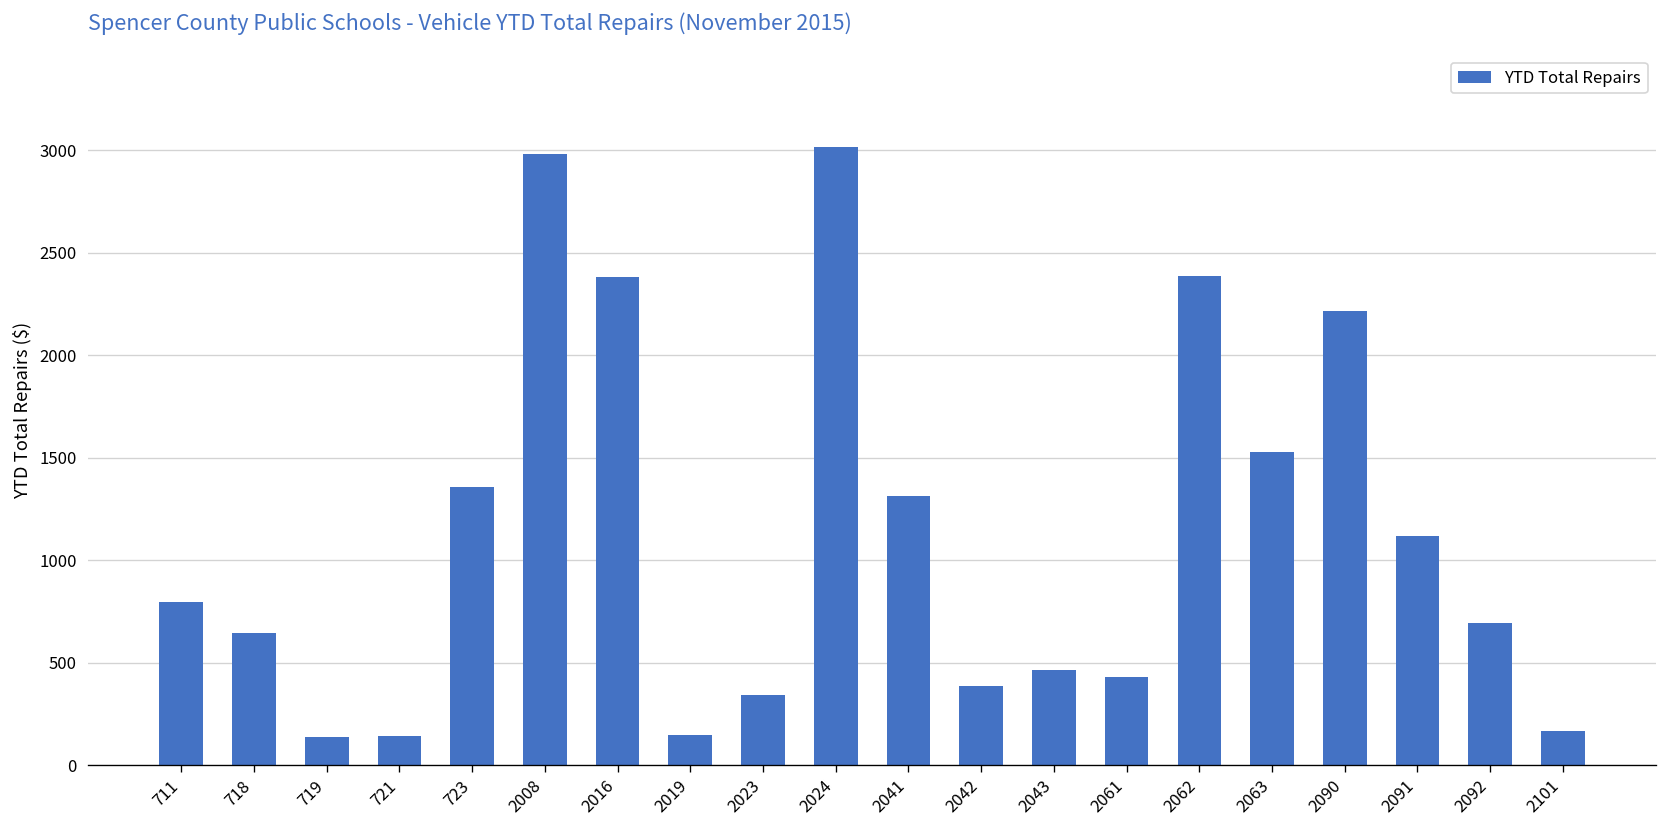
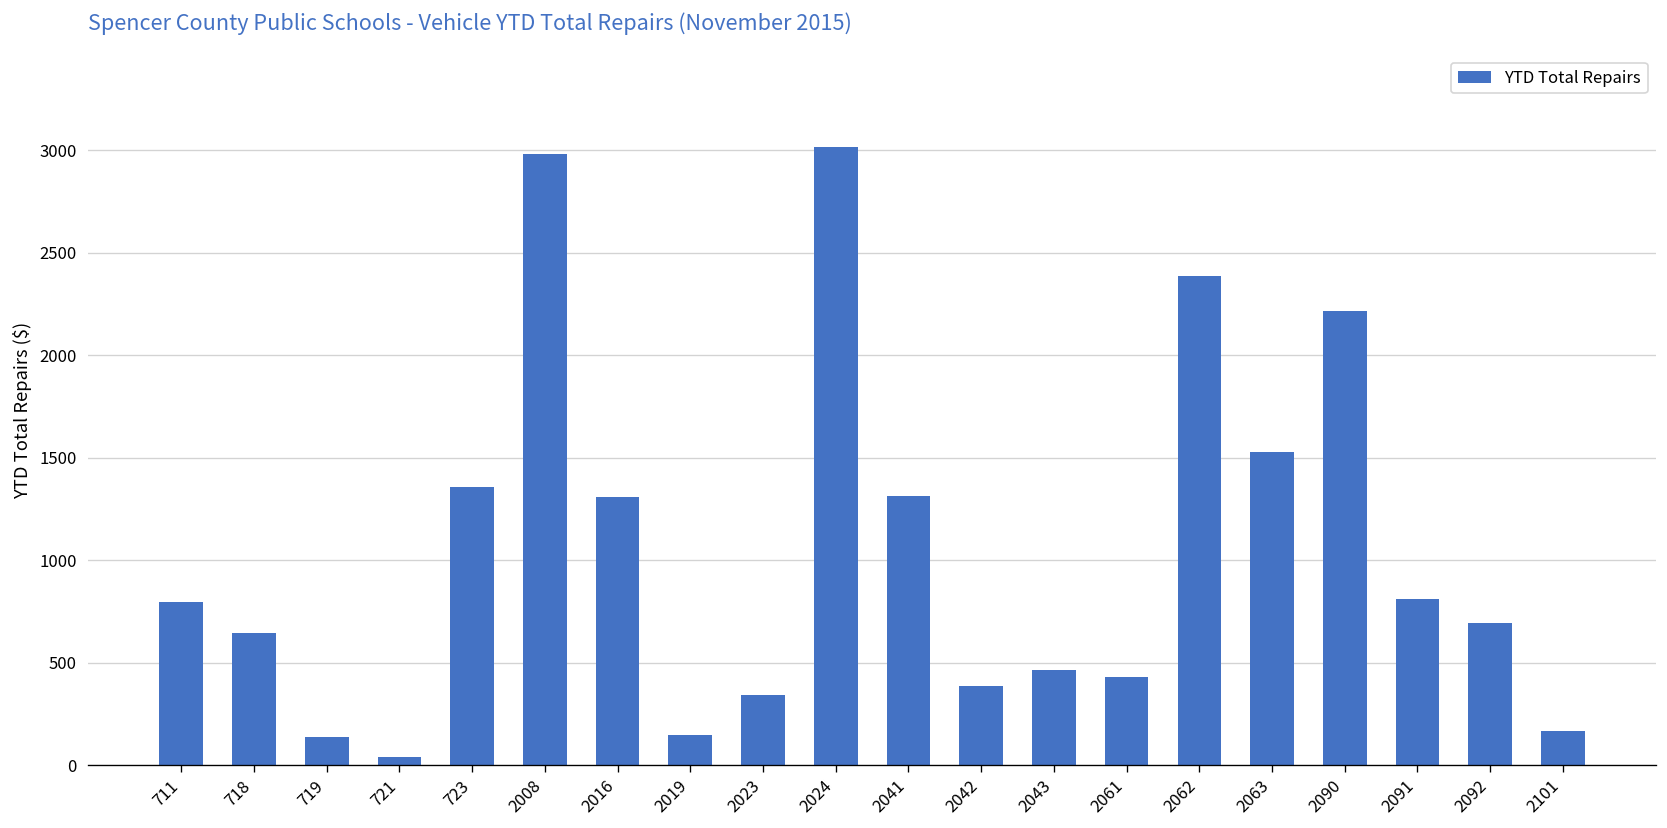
  {
    "711": 800,
    "718": 650,
    "719": 140,
-   "721": 140,
+   "721": 40,
    "723": 1360,
    "2008": 2980,
-   "2016": 2380,
+   "2016": 1310,
    "2019": 150,
    "2023": 340,
    "2024": 3020,
    "2041": 1310,
    "2042": 390,
    "2043": 470,
    "2061": 430,
    "2062": 2390,
    "2063": 1530,
    "2090": 2220,
-   "2091": 1120,
+   "2091": 810,
    "2092": 700,
    "2101": 170
  }
